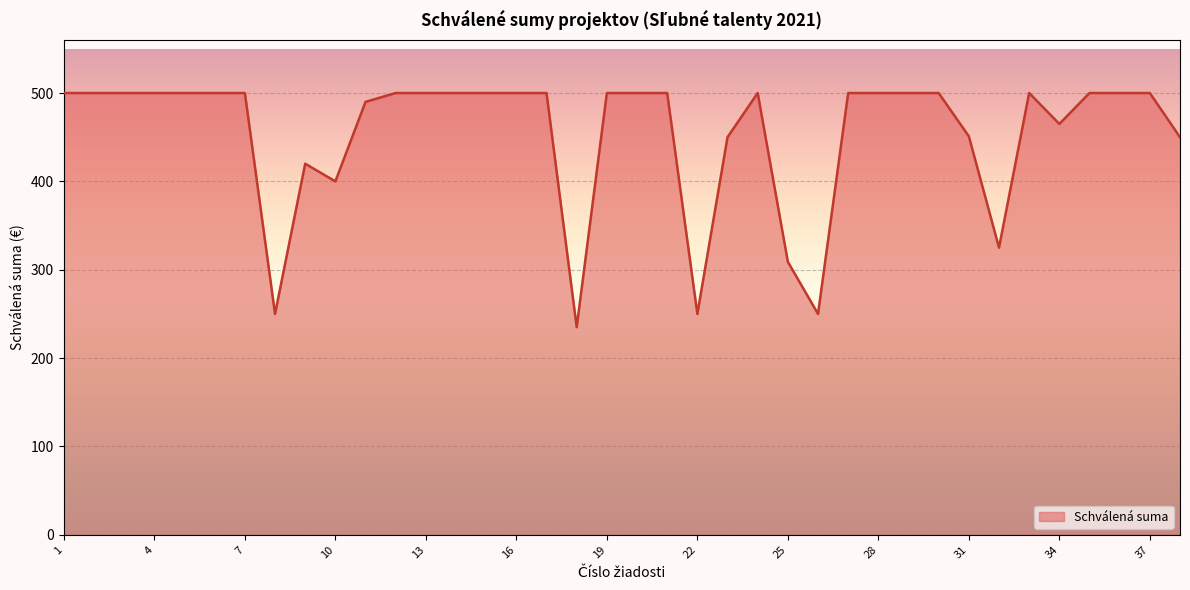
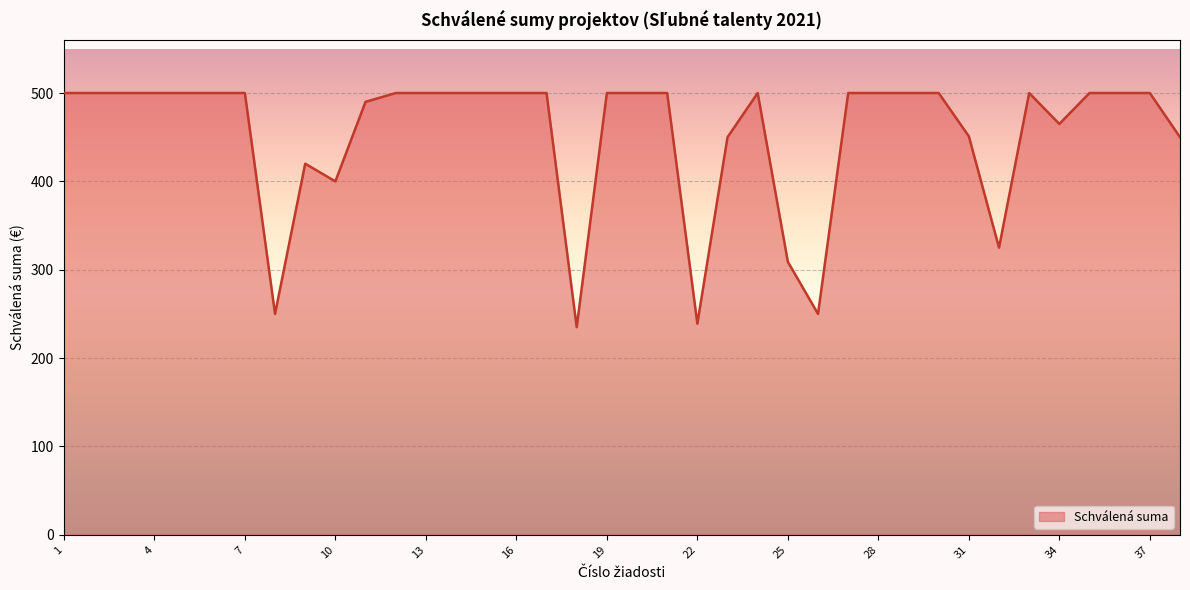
  {
    "1": 500,
    "4": 500,
    "7": 500,
    "10": 400,
    "13": 500,
    "16": 500,
    "19": 500,
-   "22": 250,
+   "22": 240,
    "25": 310,
    "28": 500,
    "31": 450,
    "34": 470,
    "37": 500
  }
